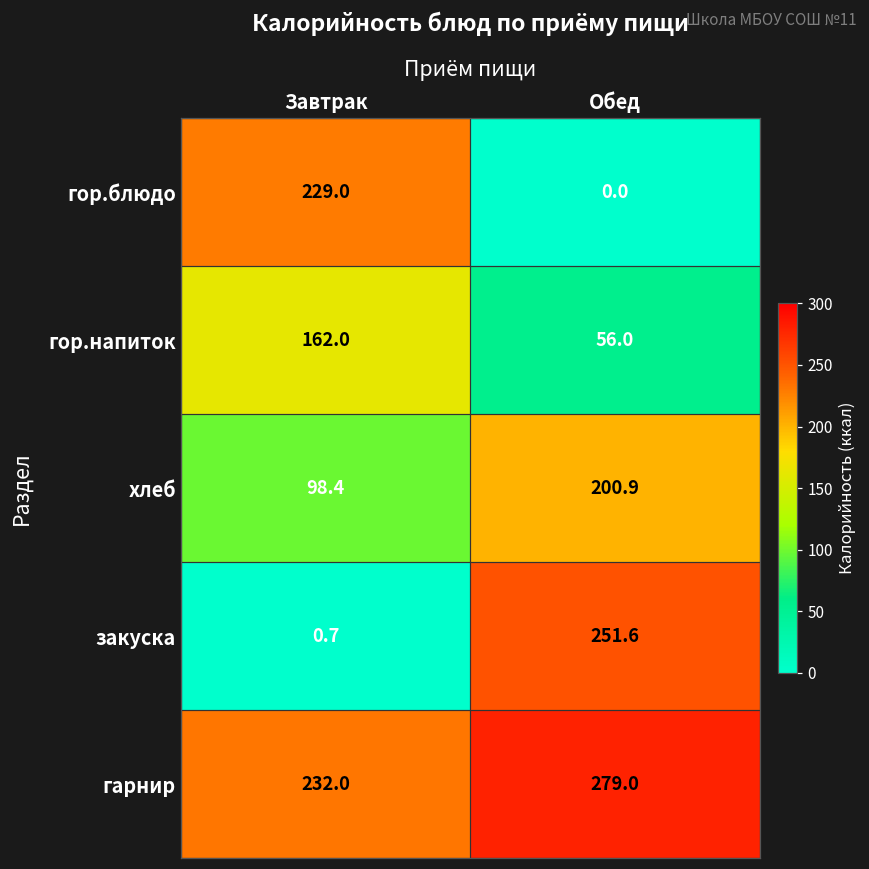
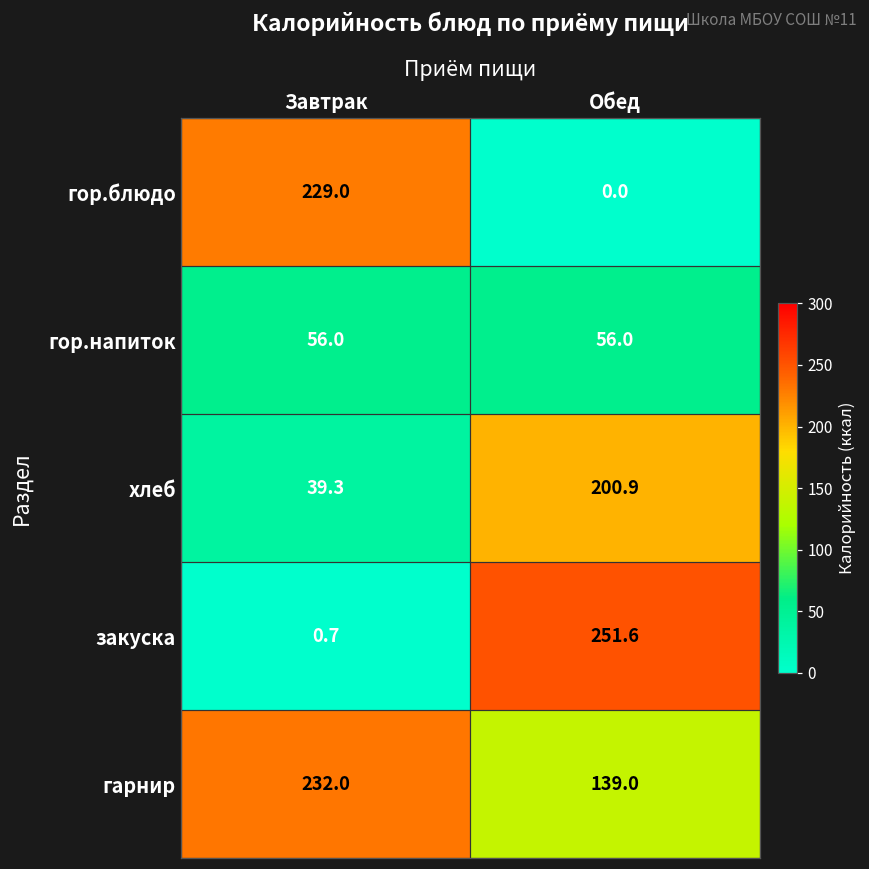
  {
    "гор.блюдо": {
      "Завтрак": 229.0,
      "Обед": 0.0
    },
    "гор.напиток": {
-     "Завтрак": 162.0,
+     "Завтрак": 56.0,
      "Обед": 56.0
    },
    "хлеб": {
-     "Завтрак": 98.4,
+     "Завтрак": 39.3,
      "Обед": 200.9
    },
    "закуска": {
      "Завтрак": 0.7,
      "Обед": 251.6
    },
    "гарнир": {
      "Завтрак": 232.0,
-     "Обед": 279.0
+     "Обед": 139.0
    }
  }
